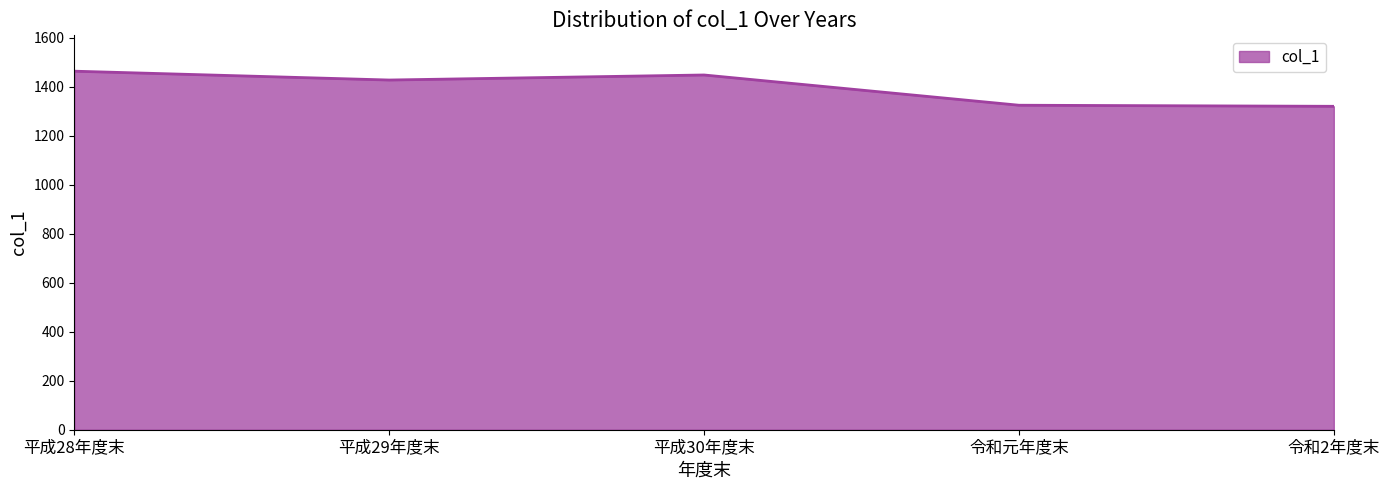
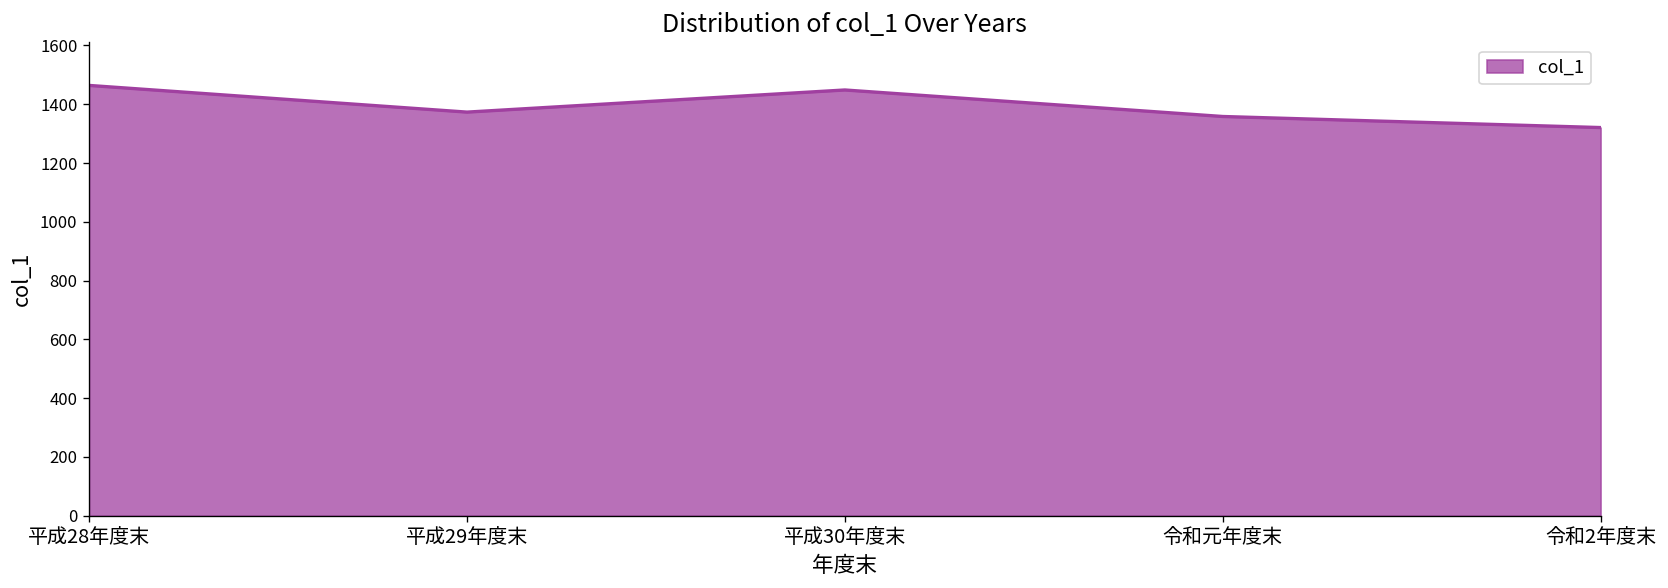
  {
    "平成28年度末": 1460,
-   "平成29年度末": 1430,
+   "平成29年度末": 1370,
    "平成30年度末": 1450,
-   "令和元年度末": 1330,
+   "令和元年度末": 1360,
    "令和2年度末": 1320
  }
